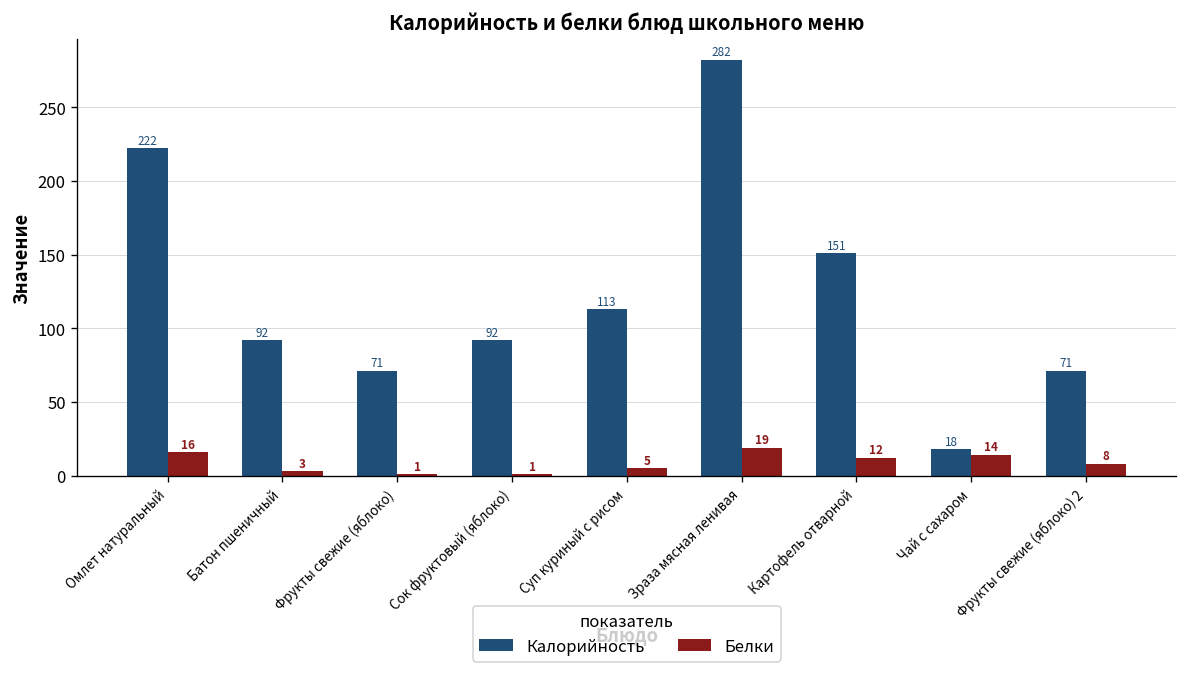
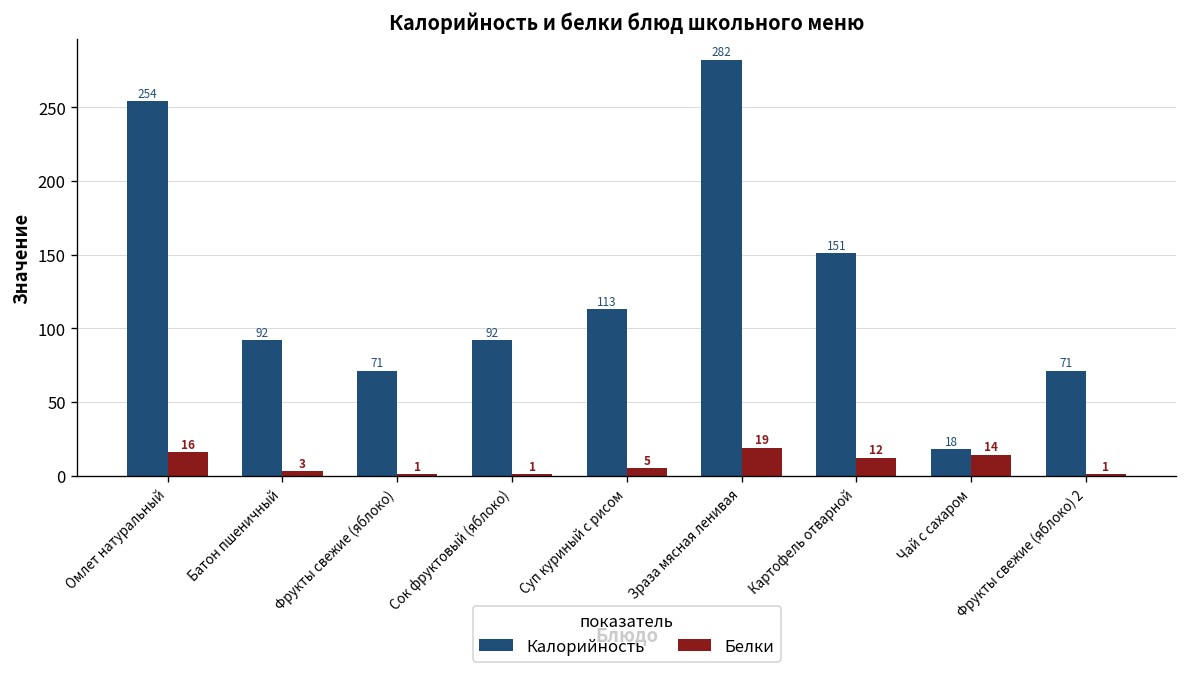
  {
    "Калорийность": {
-     "Омлет натуральный": 222,
+     "Омлет натуральный": 254,
      "Батон пшеничный": 92,
      "Фрукты свежие (яблоко)": 71,
      "Сок фруктовый (яблоко)": 92,
      "Суп куриный с рисом": 113,
      "Зраза мясная ленивая": 282,
      "Картофель отварной": 151,
      "Чай с сахаром": 18,
      "Фрукты свежие (яблоко) 2": 71
    },
    "Белки": {
      "Омлет натуральный": 16,
      "Батон пшеничный": 3,
      "Фрукты свежие (яблоко)": 1,
      "Сок фруктовый (яблоко)": 1,
      "Суп куриный с рисом": 5,
      "Зраза мясная ленивая": 19,
      "Картофель отварной": 12,
      "Чай с сахаром": 14,
-     "Фрукты свежие (яблоко) 2": 8
+     "Фрукты свежие (яблоко) 2": 1
    }
  }
